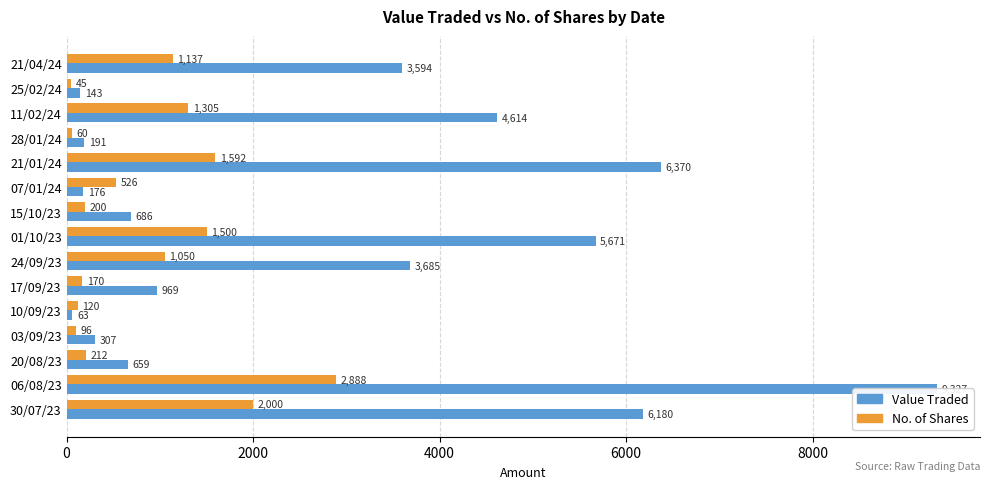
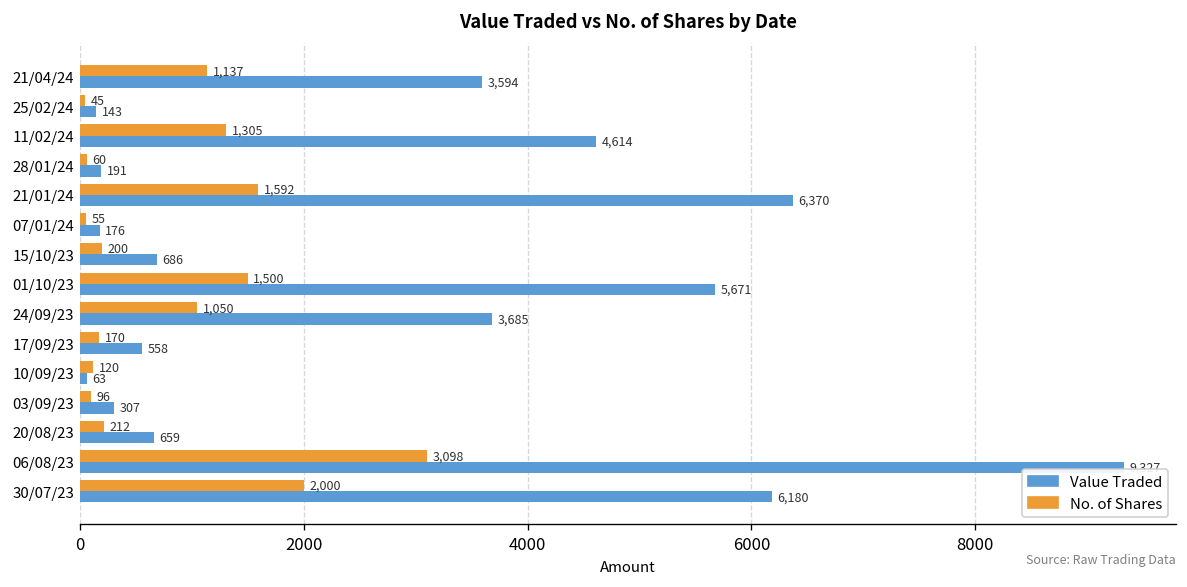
  {
    "Value Traded": {
      "21/04/24": "3,594",
      "25/02/24": "143",
      "11/02/24": "4,614",
      "28/01/24": "191",
      "21/01/24": "6,370",
      "07/01/24": "176",
      "15/10/23": "686",
      "01/10/23": "5,671",
      "24/09/23": "3,685",
-     "17/09/23": "969",
+     "17/09/23": "558",
      "10/09/23": "63",
      "03/09/23": "307",
      "20/08/23": "659",
      "30/07/23": "6,180"
    },
    "No. of Shares": {
      "21/04/24": "1,137",
      "25/02/24": "45",
      "11/02/24": "1,305",
      "28/01/24": "60",
      "21/01/24": "1,592",
-     "07/01/24": "526",
+     "07/01/24": "55",
      "15/10/23": "200",
      "01/10/23": "1,500",
      "24/09/23": "1,050",
      "17/09/23": "170",
      "10/09/23": "120",
      "03/09/23": "96",
      "20/08/23": "212",
-     "06/08/23": "2,888",
+     "06/08/23": "3,098",
      "30/07/23": "2,000"
    }
  }
